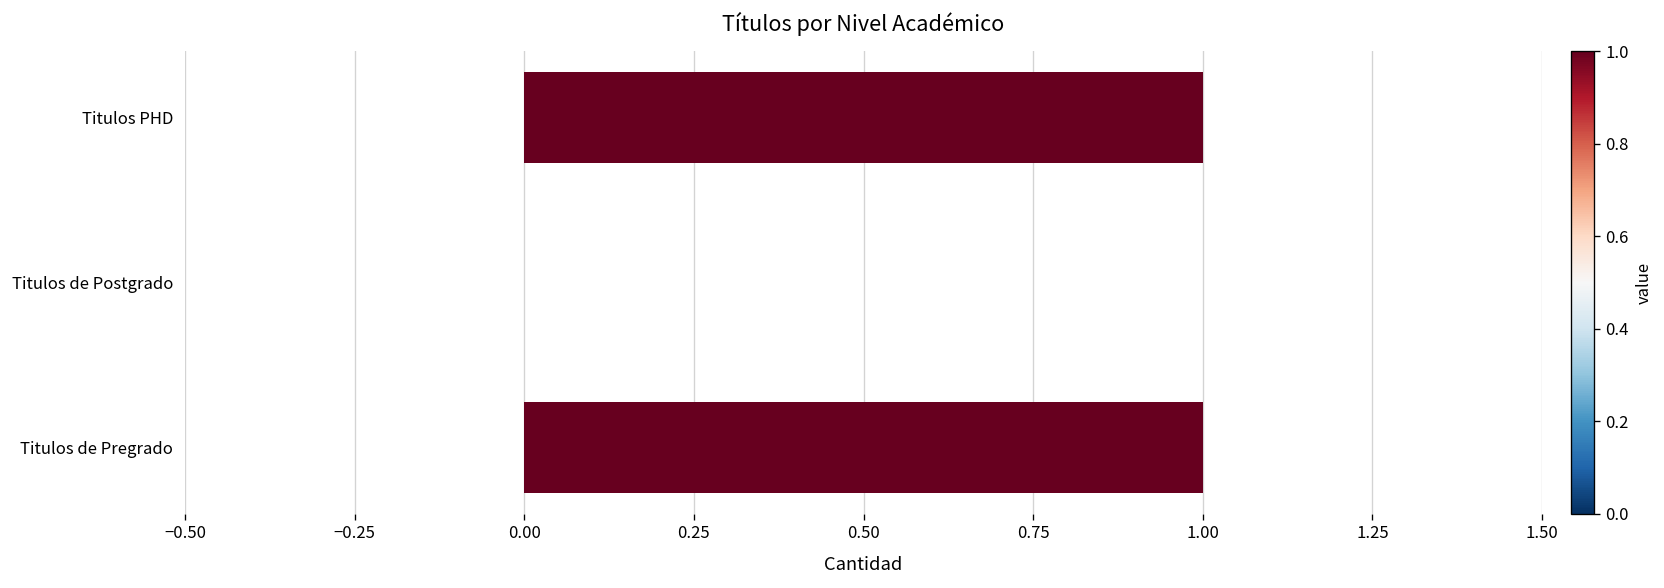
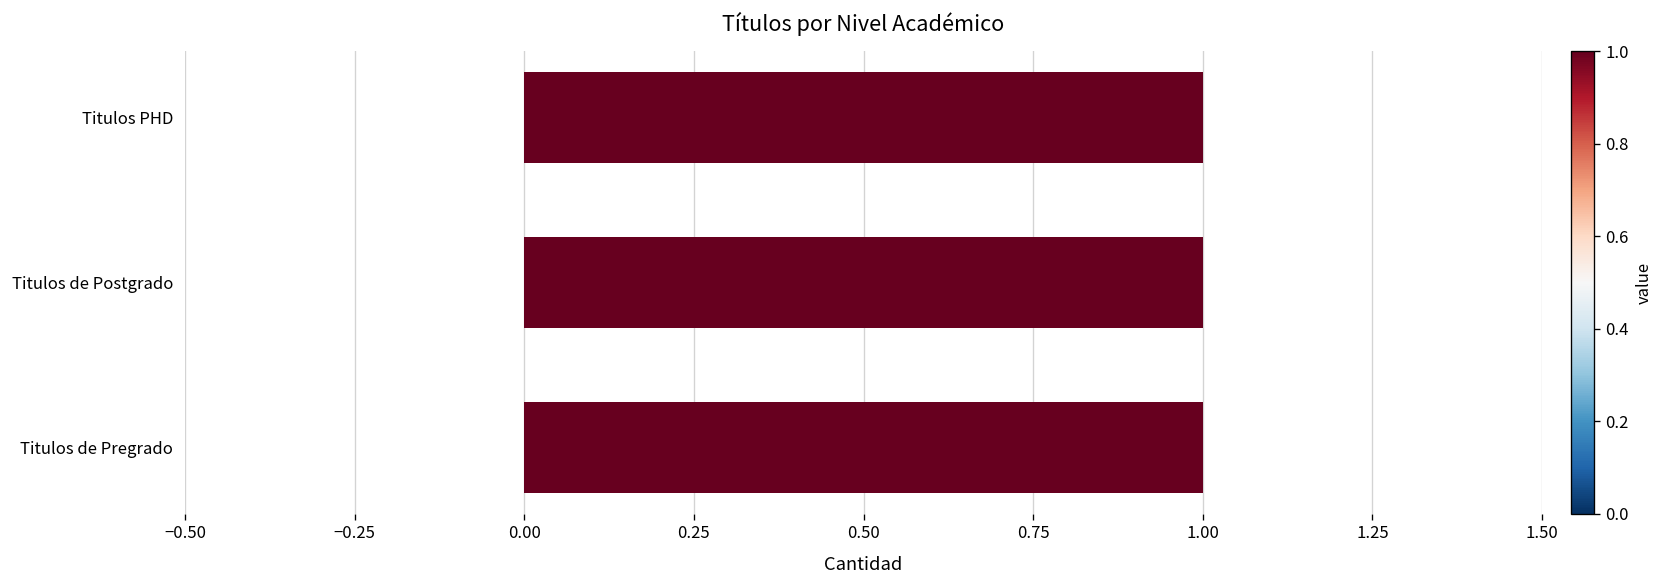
  {
    "Titulos PHD": 1,
-   "Titulos de Postgrado": 0,
+   "Titulos de Postgrado": 1,
    "Titulos de Pregrado": 1
  }
